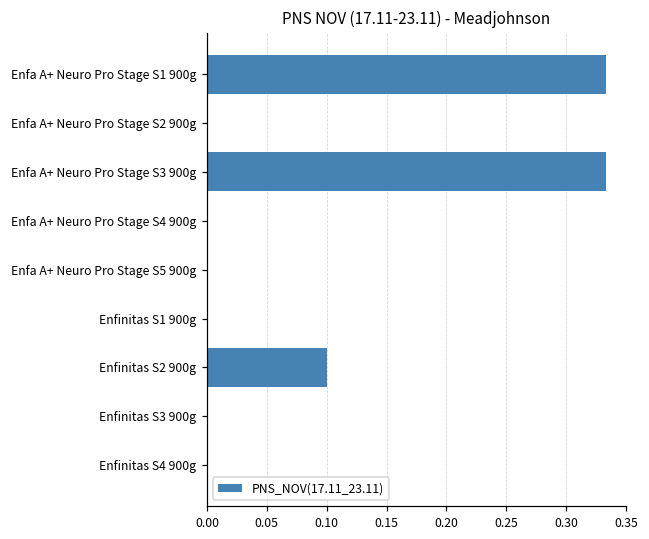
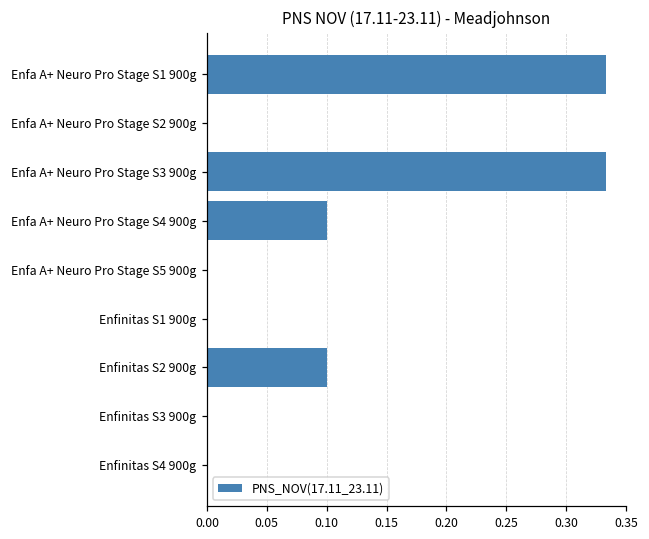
  {
    "Enfa A+ Neuro Pro Stage S1 900g": 0.333,
    "Enfa A+ Neuro Pro Stage S2 900g": 0.0,
    "Enfa A+ Neuro Pro Stage S3 900g": 0.333,
-   "Enfa A+ Neuro Pro Stage S4 900g": 0.0,
+   "Enfa A+ Neuro Pro Stage S4 900g": 0.1,
    "Enfa A+ Neuro Pro Stage S5 900g": 0.0,
    "Enfinitas S1 900g": 0.0,
    "Enfinitas S2 900g": 0.1,
    "Enfinitas S3 900g": 0.0,
    "Enfinitas S4 900g": 0.0
  }
